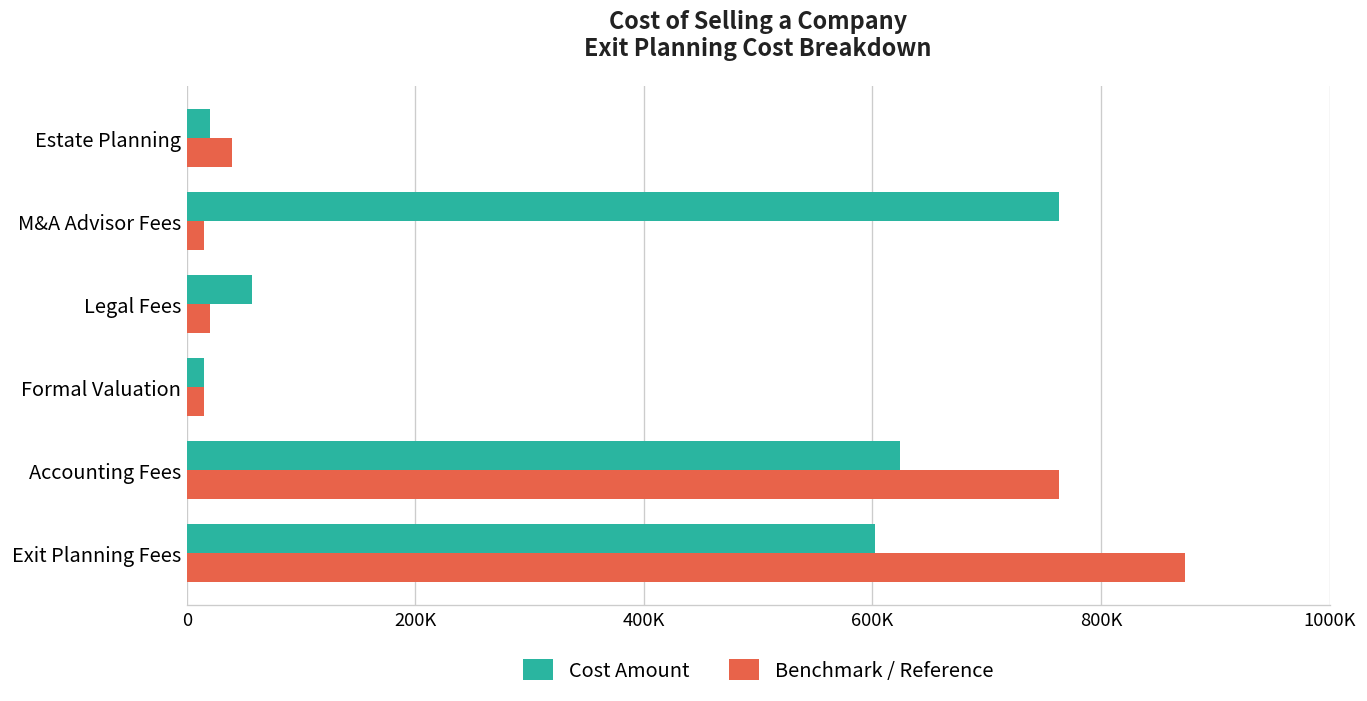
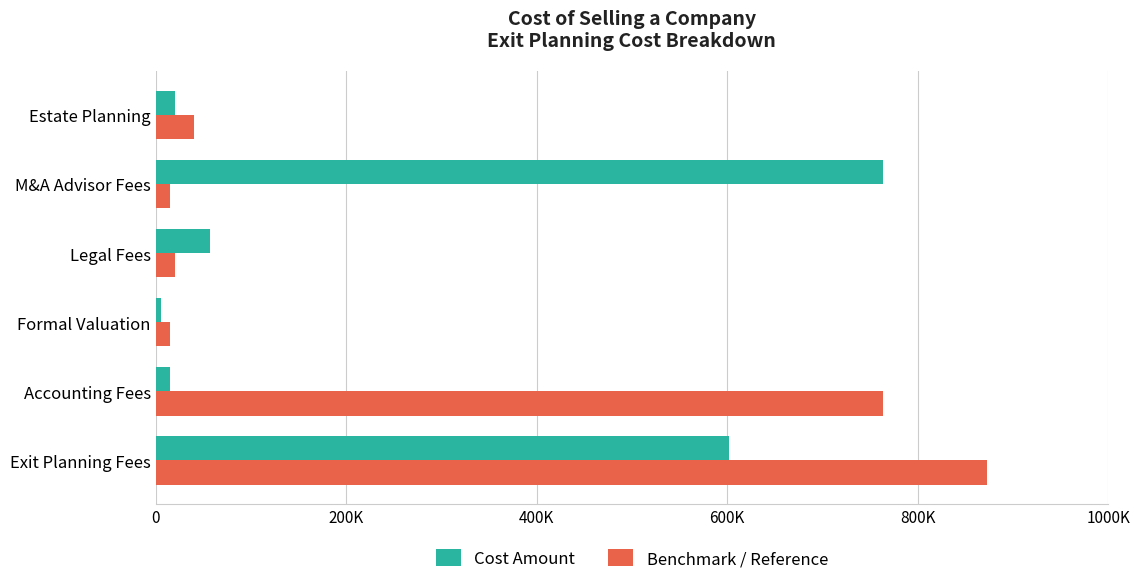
  {
    "Cost Amount": {
      "Estate Planning": 20000,
      "M&A Advisor Fees": 760000,
      "Legal Fees": 60000,
-     "Formal Valuation": 20000,
-     "Accounting Fees": 620000,
+     "Formal Valuation": 10000,
+     "Accounting Fees": 20000,
      "Exit Planning Fees": 600000
    },
    "Benchmark / Reference": {
      "Estate Planning": 40000,
      "M&A Advisor Fees": 20000,
      "Legal Fees": 20000,
      "Formal Valuation": 20000,
      "Accounting Fees": 760000,
      "Exit Planning Fees": 870000
    }
  }
